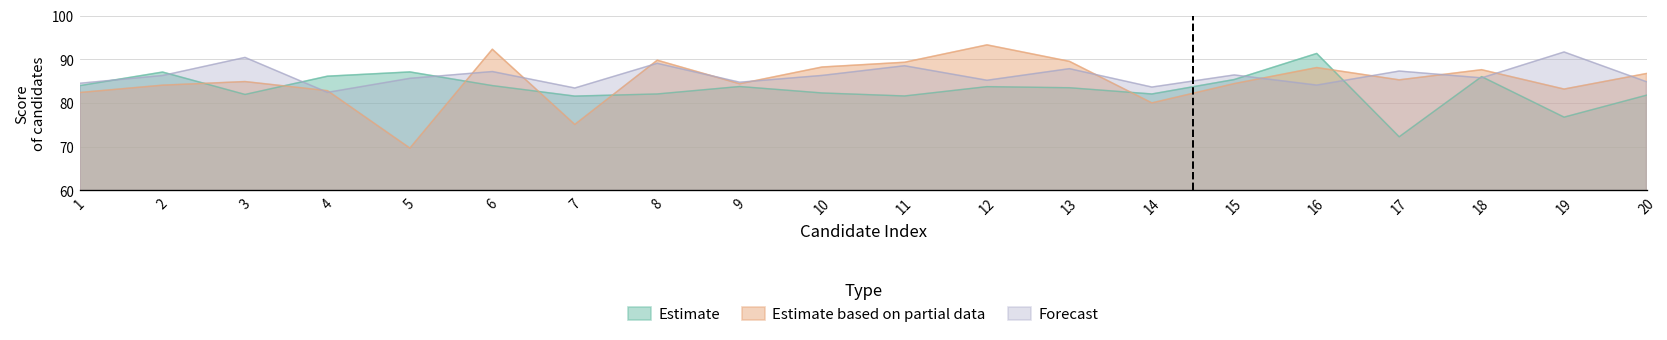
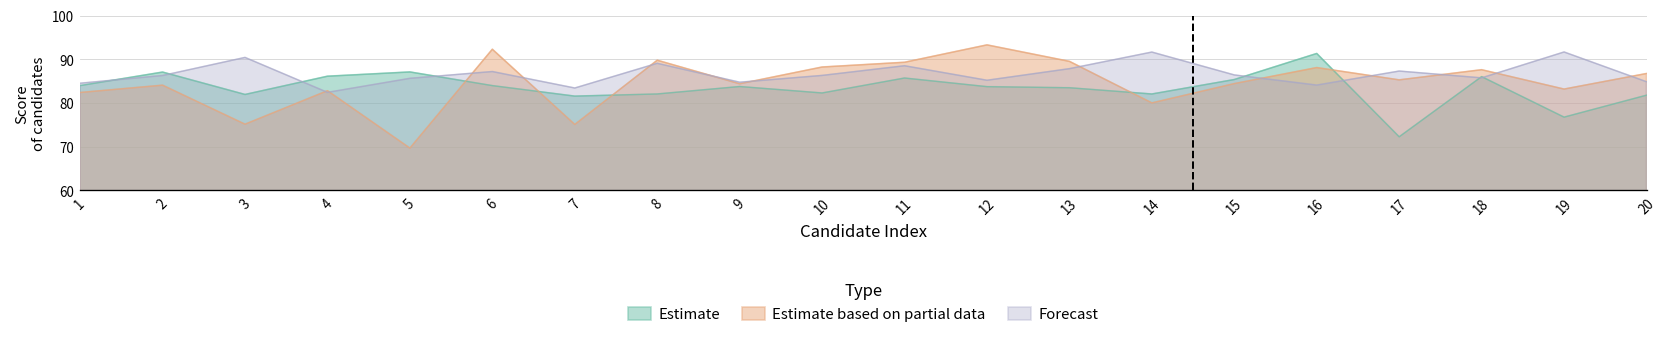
  {
    "Estimate": {
      "2": 87,
      "3": 82,
      "4": 86,
      "5": 87,
      "6": 84,
      "7": 82,
      "8": 82,
      "10": 82,
-     "11": 82,
+     "11": 86,
      "12": 84,
      "13": 84,
      "14": 82,
      "15": 85,
      "16": 91,
      "17": 72,
      "19": 77,
      "20": 82
    },
    "Estimate based on partial data": {
      "1": 82,
      "2": 84,
-     "3": 85,
+     "3": 75,
      "5": 70,
      "6": 92,
      "7": 75,
      "8": 90,
      "10": 88,
      "11": 89,
      "12": 93,
      "13": 90,
      "14": 80,
      "15": 84,
      "16": 88,
      "17": 85,
      "18": 88,
      "19": 83,
      "20": 87
    },
    "Forecast": {
      "2": 86,
      "3": 90,
      "5": 86,
      "6": 87,
      "7": 83,
      "8": 89,
      "10": 86,
      "11": 89,
      "12": 85,
      "13": 88,
-     "14": 84,
+     "14": 92,
      "15": 86,
      "16": 84,
      "17": 87,
      "19": 92,
      "20": 85
    }
  }
